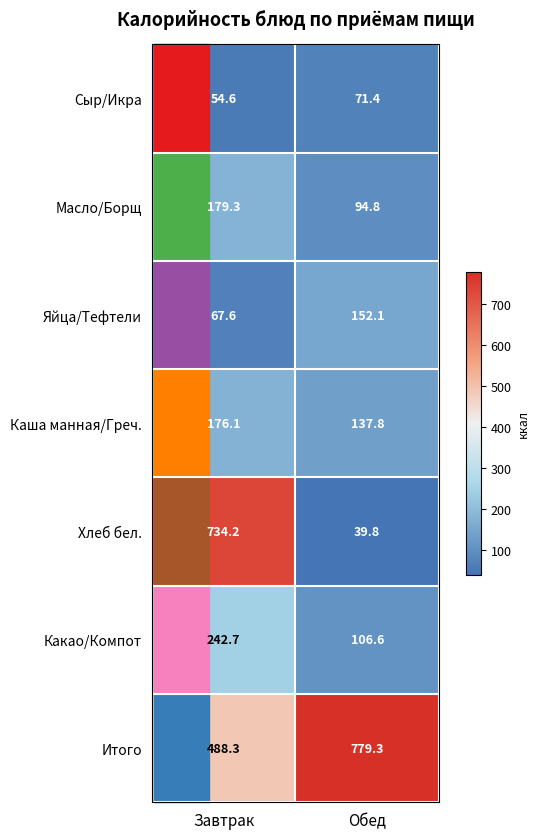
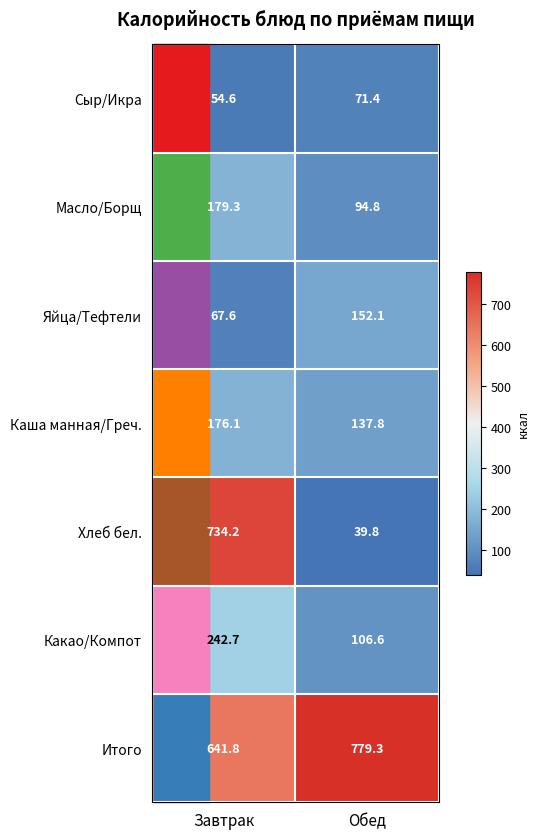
  {
    "Сыр/Икра": {
      "Завтрак": 54.6,
      "Обед": 71.4
    },
    "Масло/Борщ": {
      "Обед": 94.8
    },
    "Яйца/Тефтели": {
      "Завтрак": 67.6,
      "Обед": 152.1
    },
    "Каша манная/Греч.": {
      "Обед": 137.8
    },
    "Хлеб бел.": {
      "Обед": 39.8
    },
    "Какао/Компот": {
      "Обед": 106.6
    },
    "Итого": {
-     "Завтрак": 488.3,
+     "Завтрак": 641.8,
      "Обед": 779.3
    }
  }
